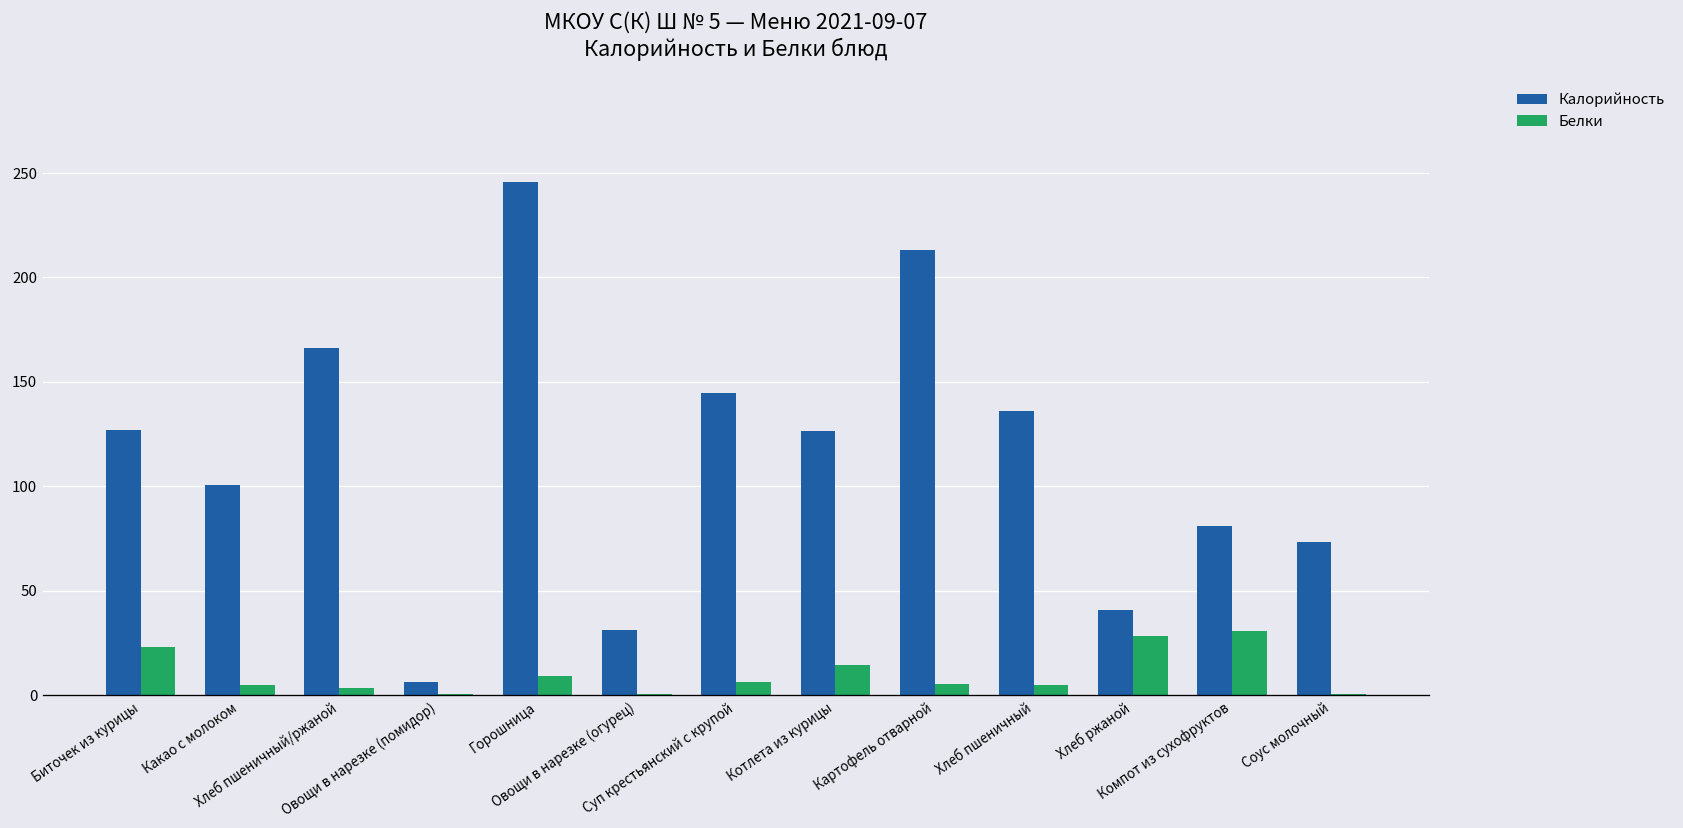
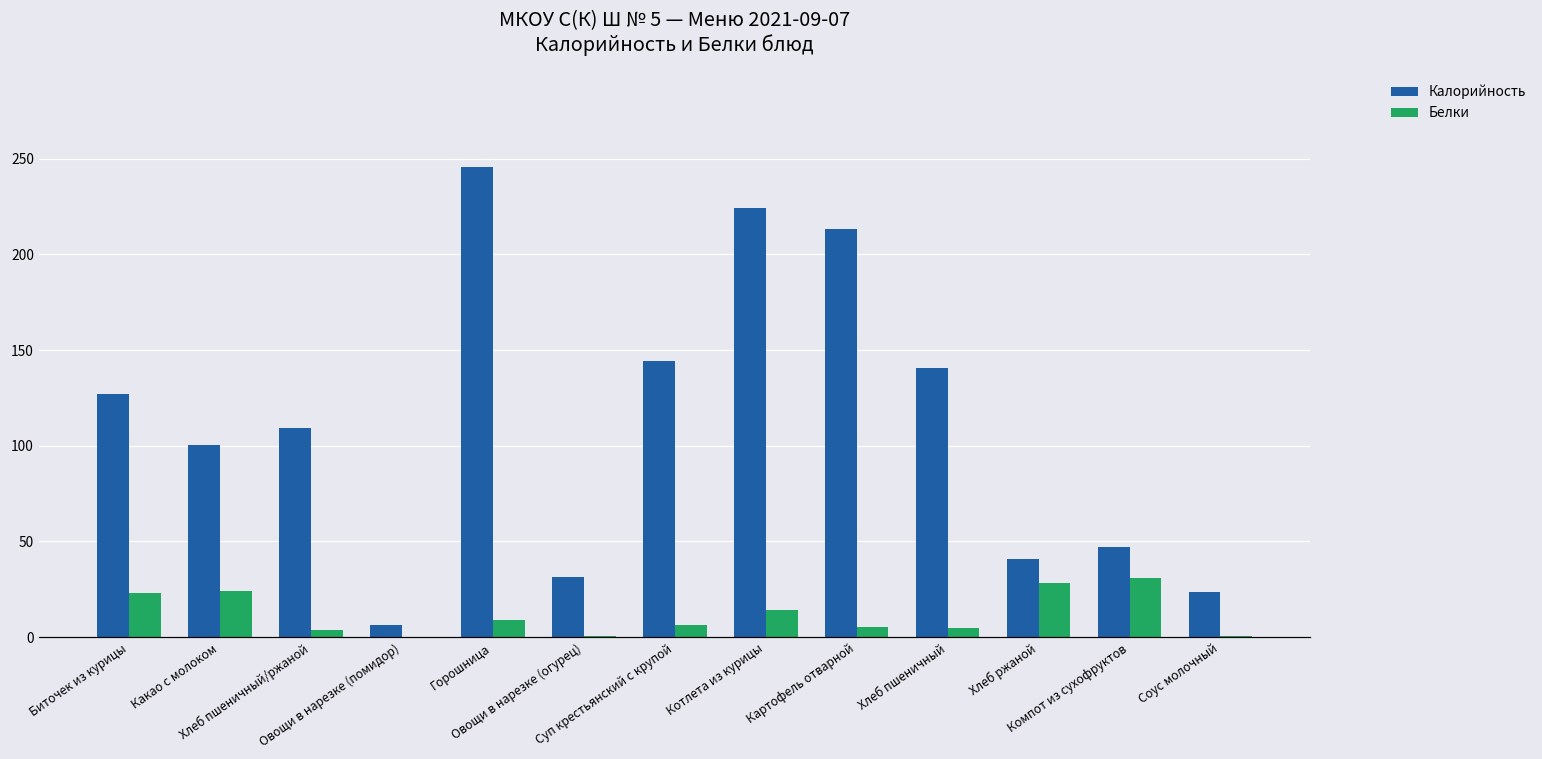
  {
    "Калорийность": {
      "Биточек из курицы": 127,
      "Какао с молоком": 100,
-     "Хлеб пшеничный/ржаной": 166,
+     "Хлеб пшеничный/ржаной": 109,
      "Овощи в нарезке (помидор)": 6,
      "Горошница": 246,
      "Овощи в нарезке (огурец)": 31,
      "Суп крестьянский с крупой": 145,
-     "Котлета из курицы": 127,
+     "Котлета из курицы": 224,
      "Картофель отварной": 213,
-     "Хлеб пшеничный": 136,
+     "Хлеб пшеничный": 141,
      "Хлеб ржаной": 41,
-     "Компот из сухофруктов": 81,
-     "Соус молочный": 73
+     "Компот из сухофруктов": 47,
+     "Соус молочный": 24
    },
    "Белки": {
      "Биточек из курицы": 23,
-     "Какао с молоком": 5,
+     "Какао с молоком": 24,
      "Хлеб пшеничный/ржаной": 4,
      "Горошница": 9,
      "Суп крестьянский с крупой": 6,
      "Котлета из курицы": 14,
      "Картофель отварной": 5,
      "Хлеб пшеничный": 5,
      "Хлеб ржаной": 28,
      "Компот из сухофруктов": 31
    }
  }
